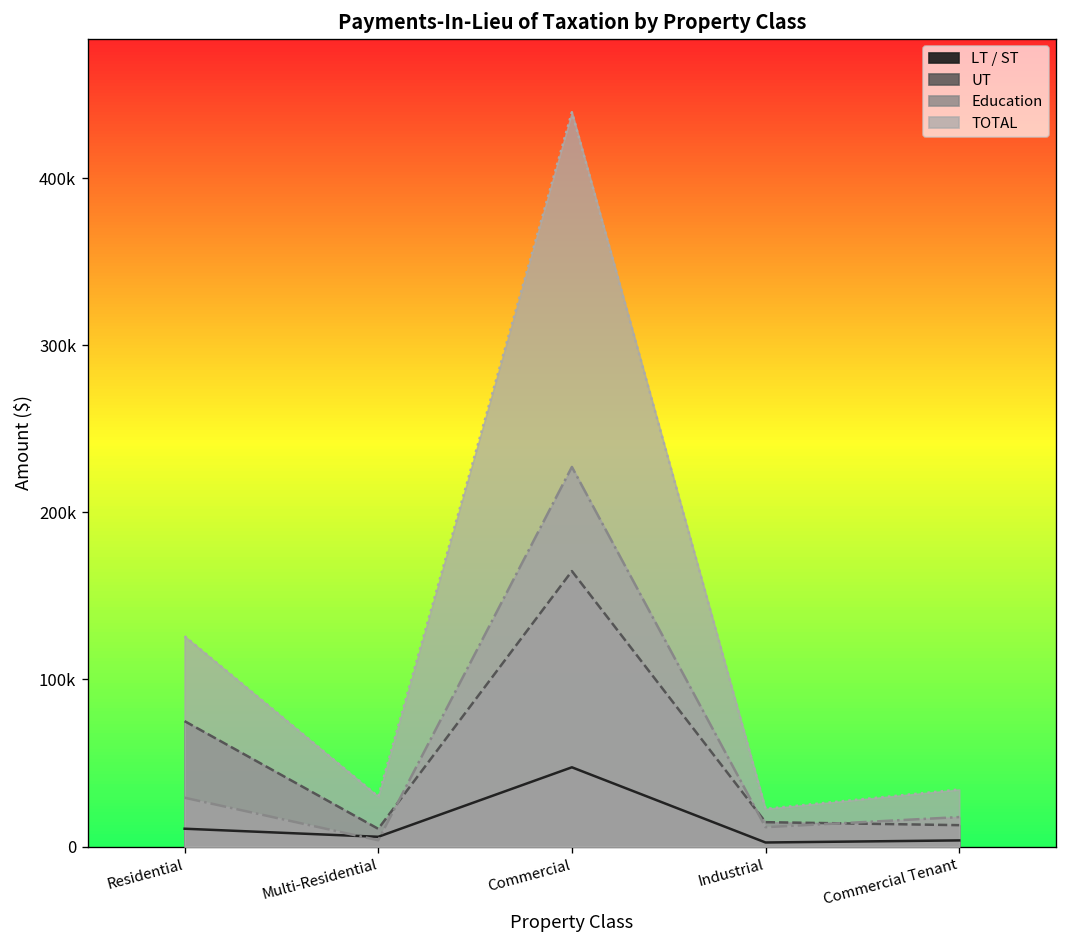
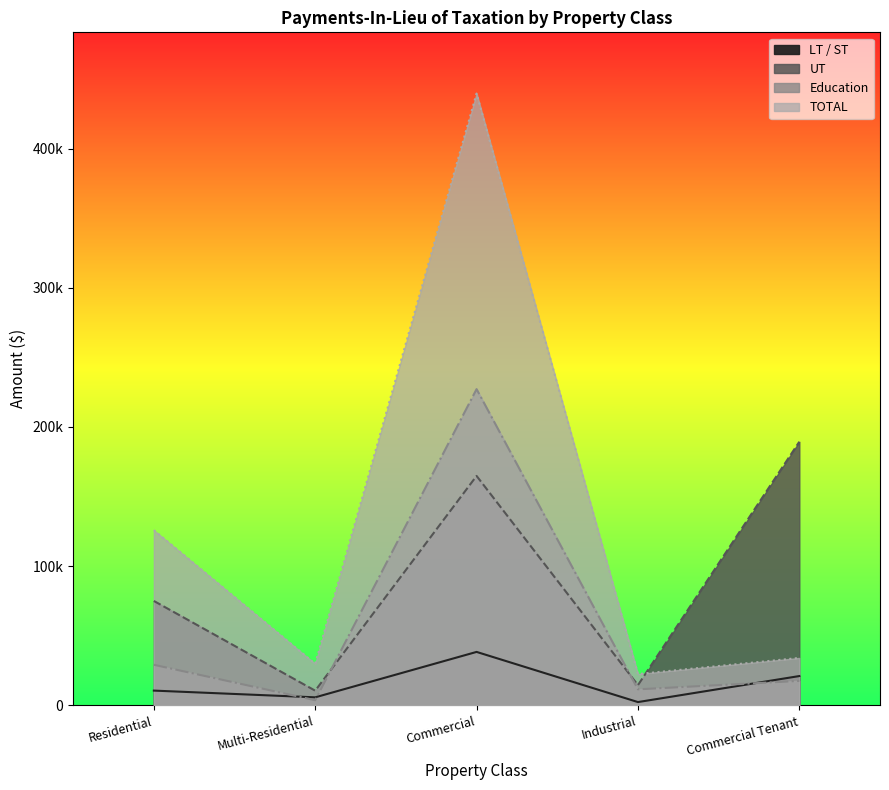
  {
    "LT / ST": {
      "Residential": 11000,
      "Multi-Residential": 6000,
-     "Commercial": 47000,
+     "Commercial": 38000,
      "Industrial": 2000,
-     "Commercial Tenant": 4000
+     "Commercial Tenant": 21000
    },
    "UT": {
      "Residential": 75000,
      "Multi-Residential": 11000,
      "Commercial": 165000,
      "Industrial": 15000,
-     "Commercial Tenant": 13000
+     "Commercial Tenant": 189000
    }
  }
